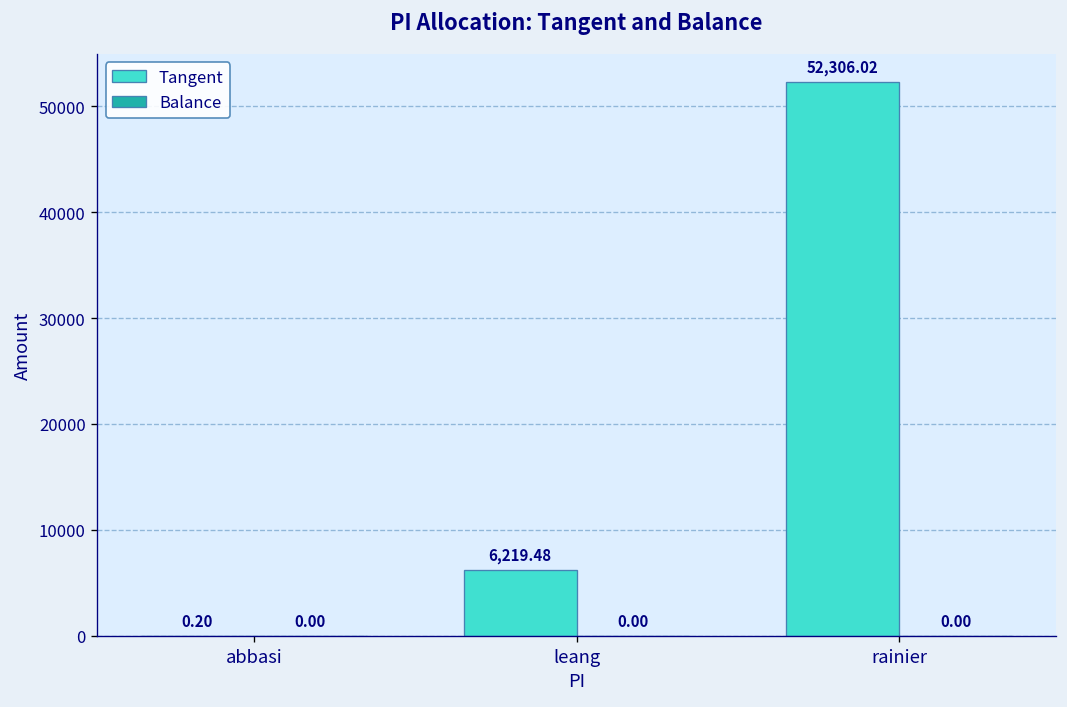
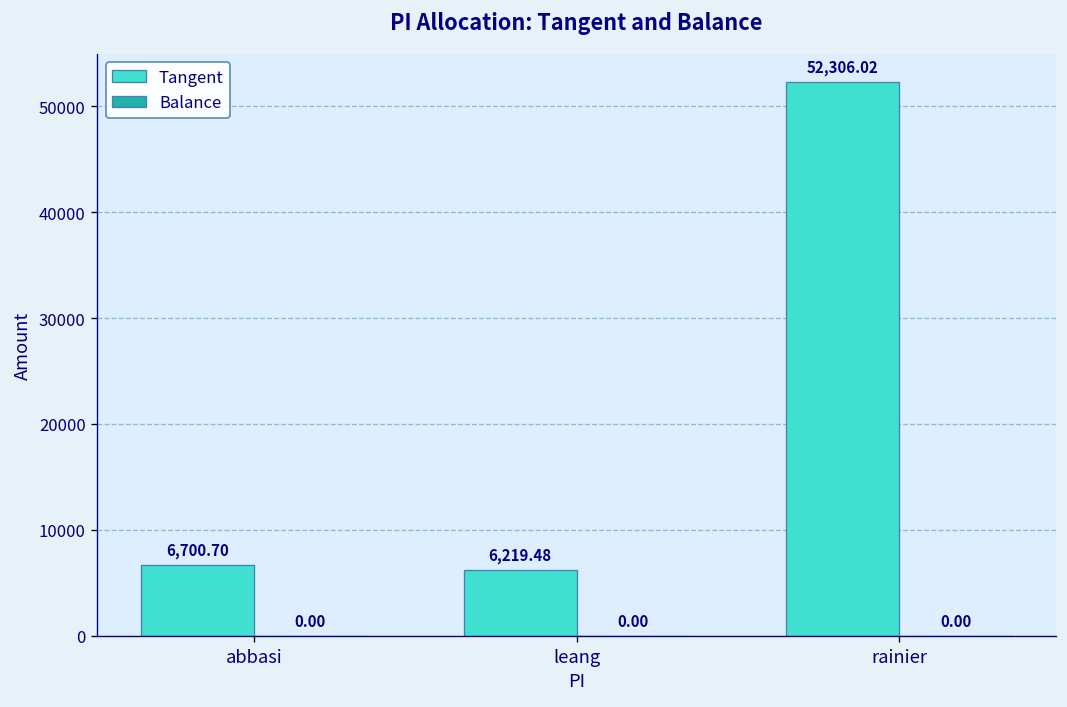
  {
    "Tangent": {
-     "abbasi": "0.20",
+     "abbasi": "6,700.70",
      "leang": "6,219.48",
      "rainier": "52,306.02"
    },
    "Balance": {
      "abbasi": "0.00",
      "leang": "0.00",
      "rainier": "0.00"
    }
  }
